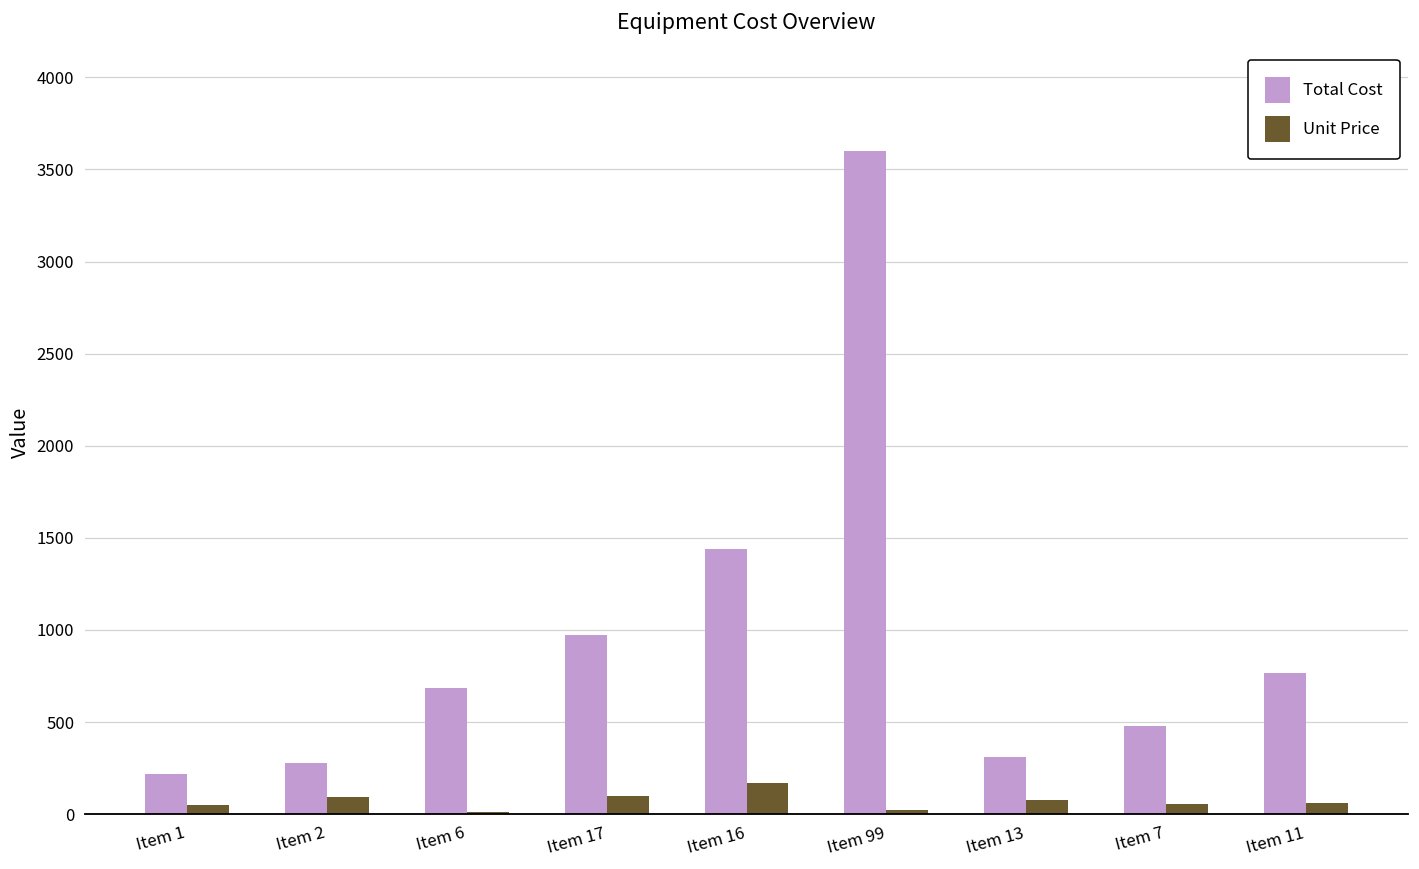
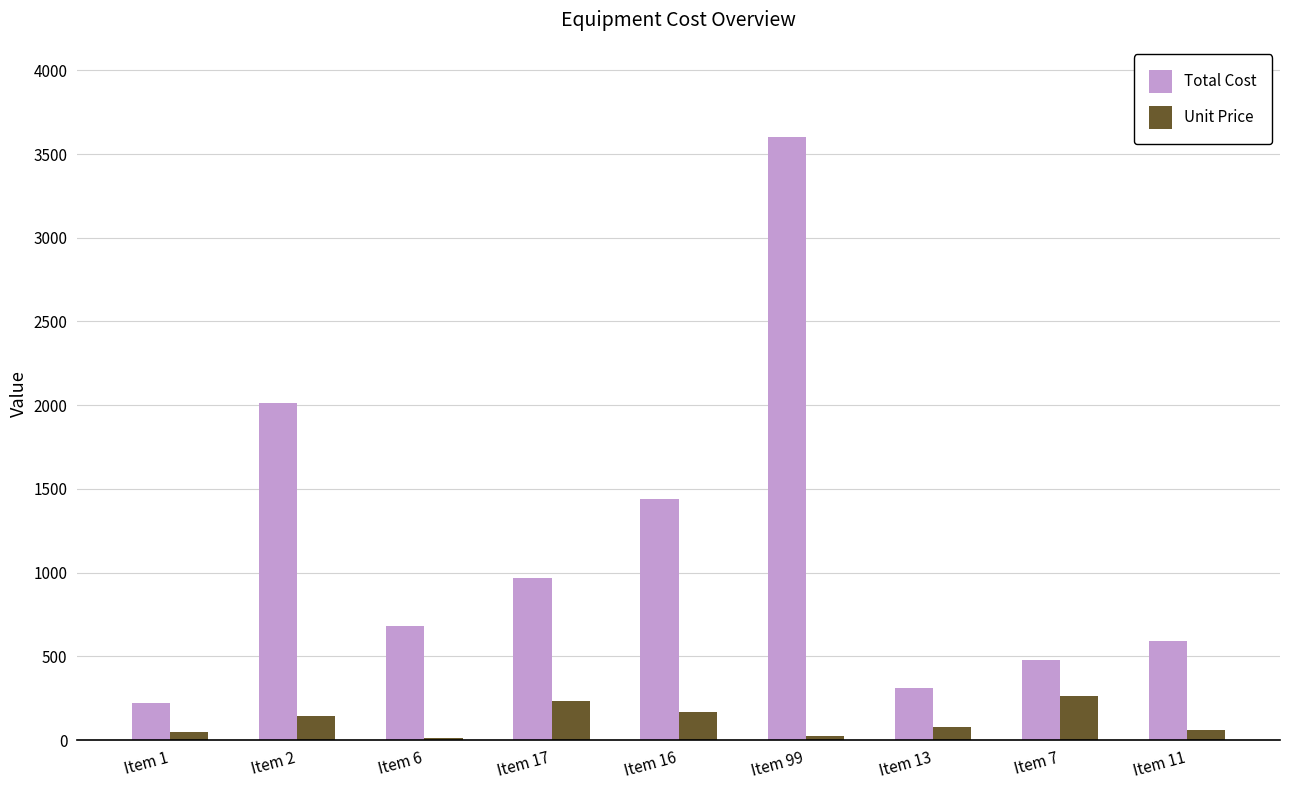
  {
    "Total Cost": {
      "Item 1": 220,
-     "Item 2": 280,
+     "Item 2": 2020,
      "Item 6": 680,
      "Item 17": 970,
      "Item 16": 1440,
      "Item 99": 3600,
      "Item 13": 310,
      "Item 7": 480,
-     "Item 11": 770
+     "Item 11": 590
    },
    "Unit Price": {
      "Item 1": 50,
-     "Item 2": 90,
-     "Item 17": 100,
+     "Item 2": 140,
+     "Item 17": 230,
      "Item 16": 170,
      "Item 99": 20,
      "Item 13": 80,
-     "Item 7": 60,
+     "Item 7": 260,
      "Item 11": 60
    }
  }
